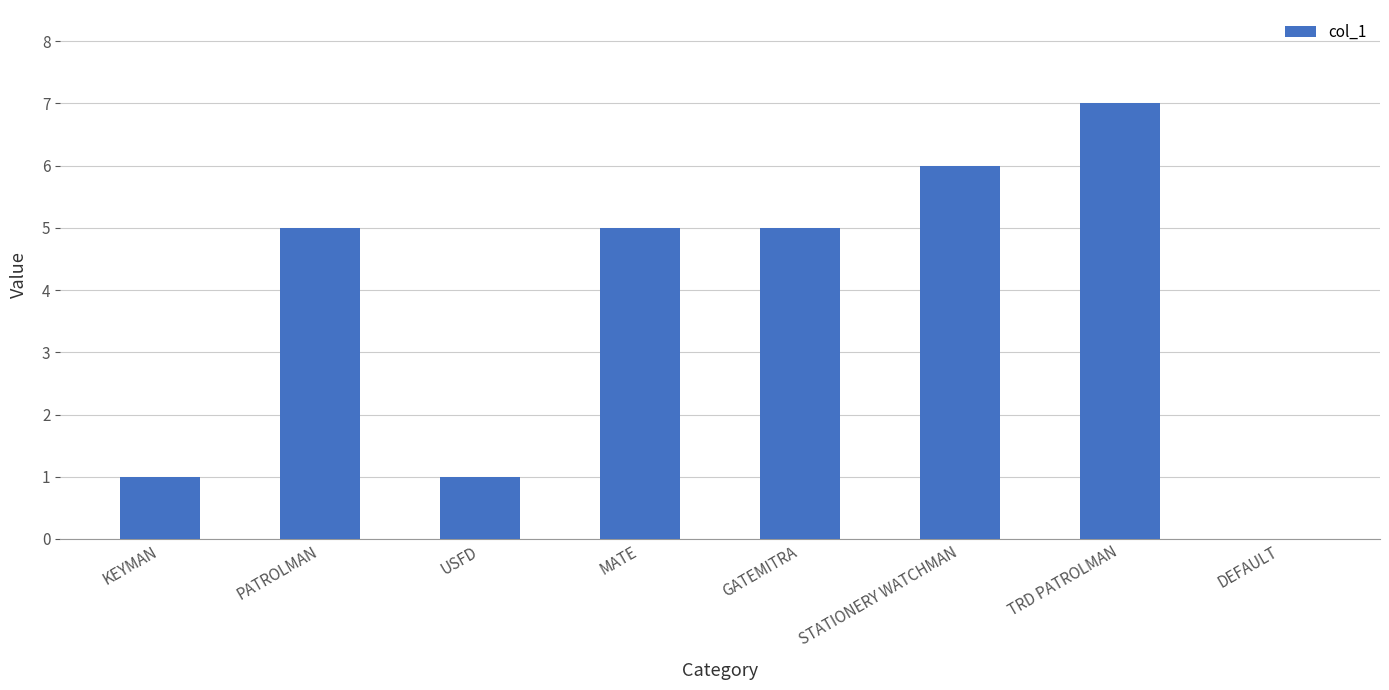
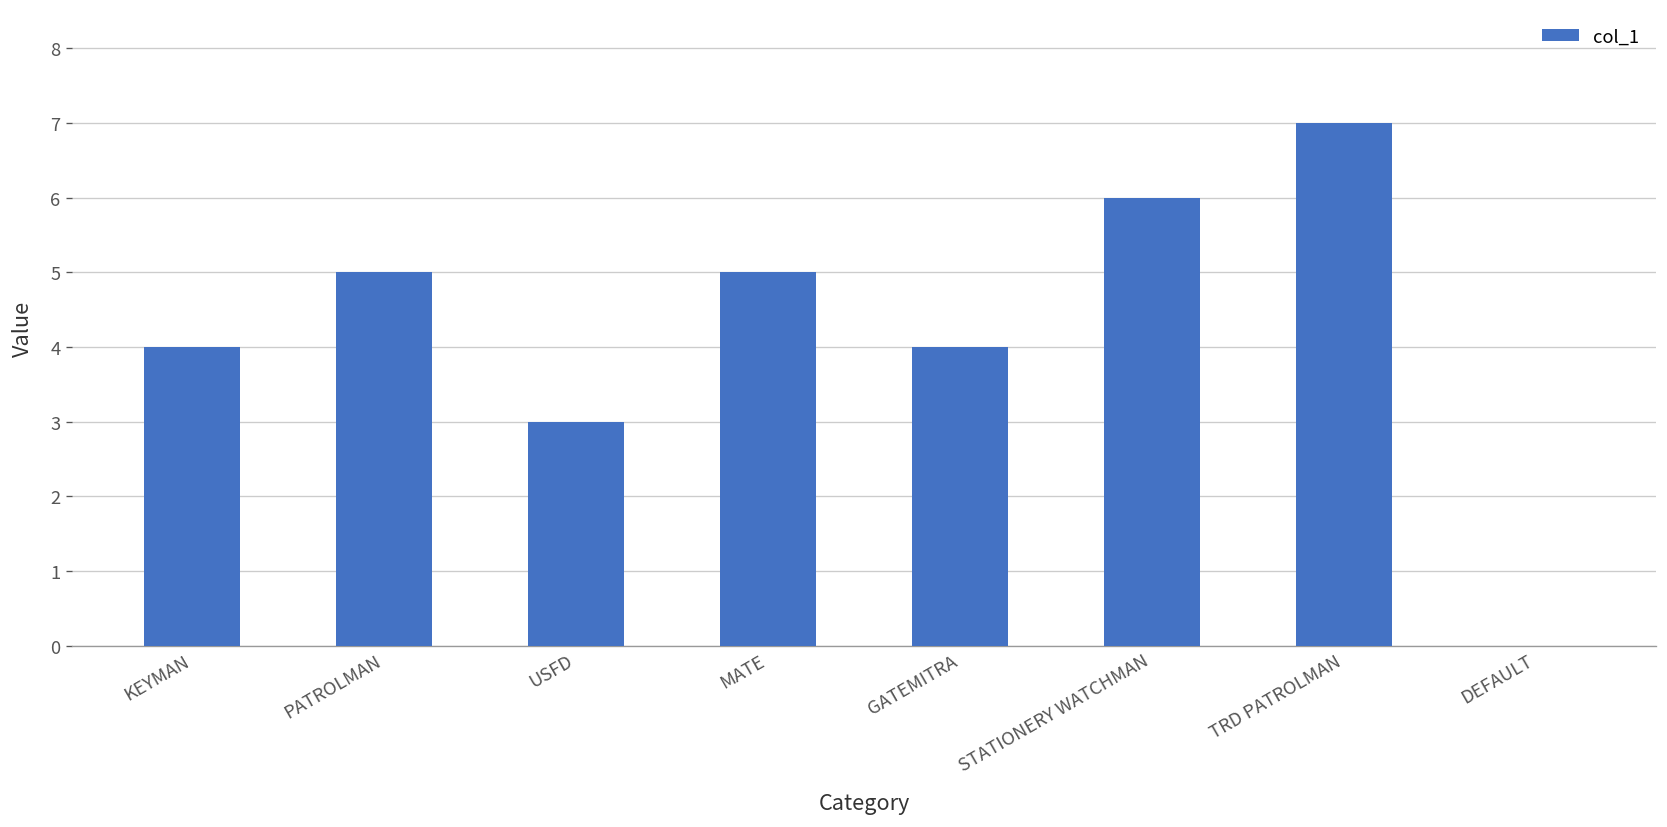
  {
-   "KEYMAN": 1,
+   "KEYMAN": 4,
    "PATROLMAN": 5,
-   "USFD": 1,
+   "USFD": 3,
    "MATE": 5,
-   "GATEMITRA": 5,
+   "GATEMITRA": 4,
    "STATIONERY WATCHMAN": 6,
    "TRD PATROLMAN": 7,
    "DEFAULT": 0
  }
